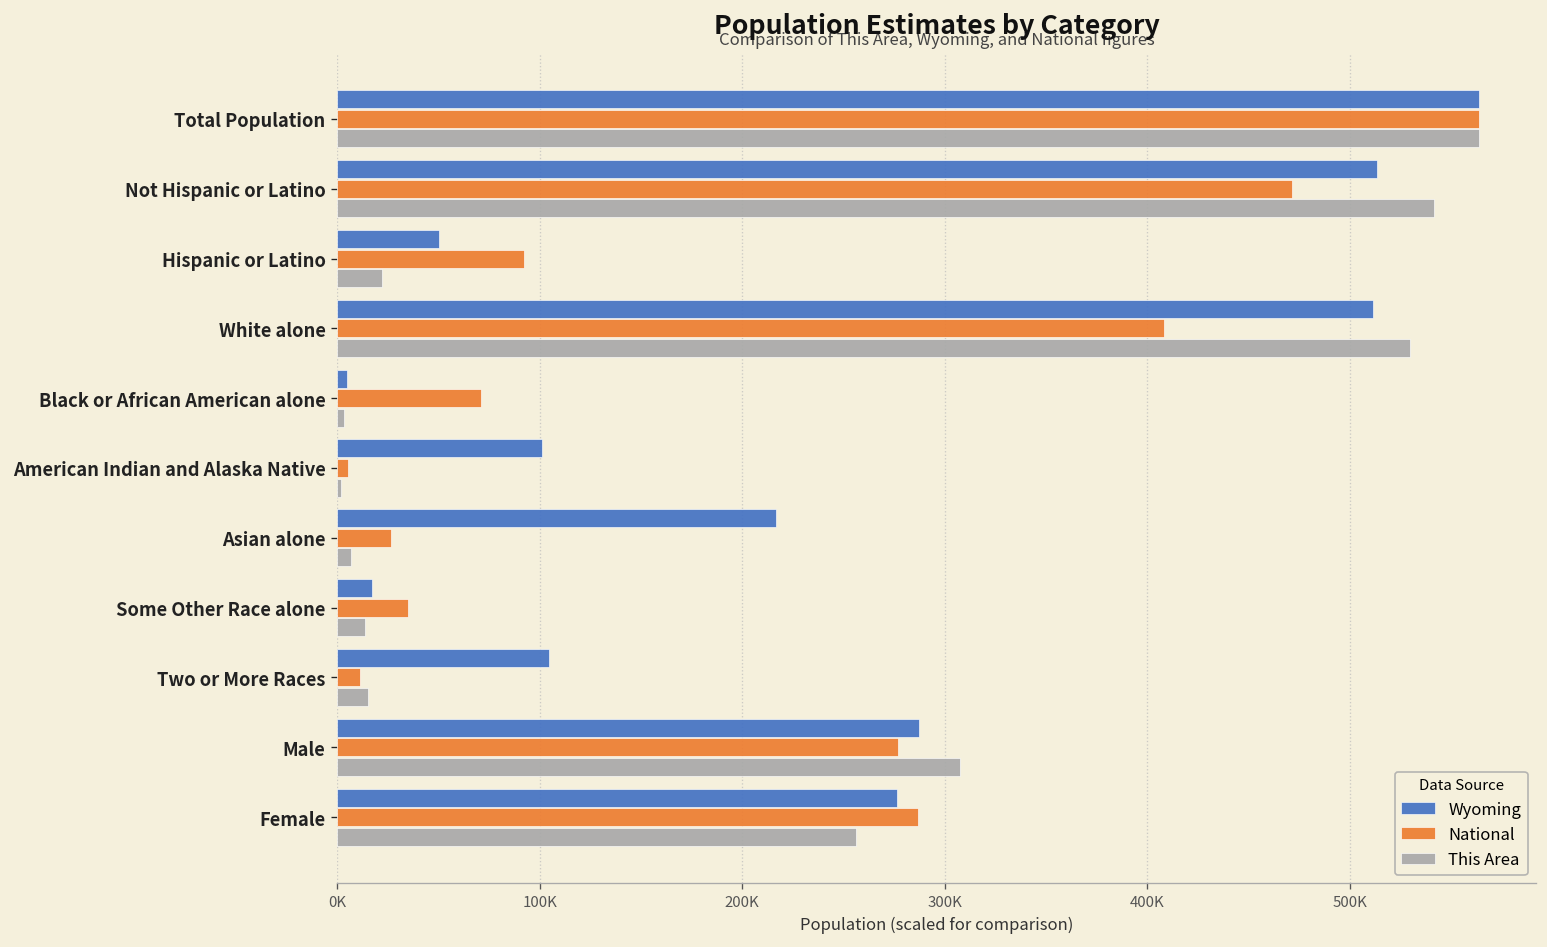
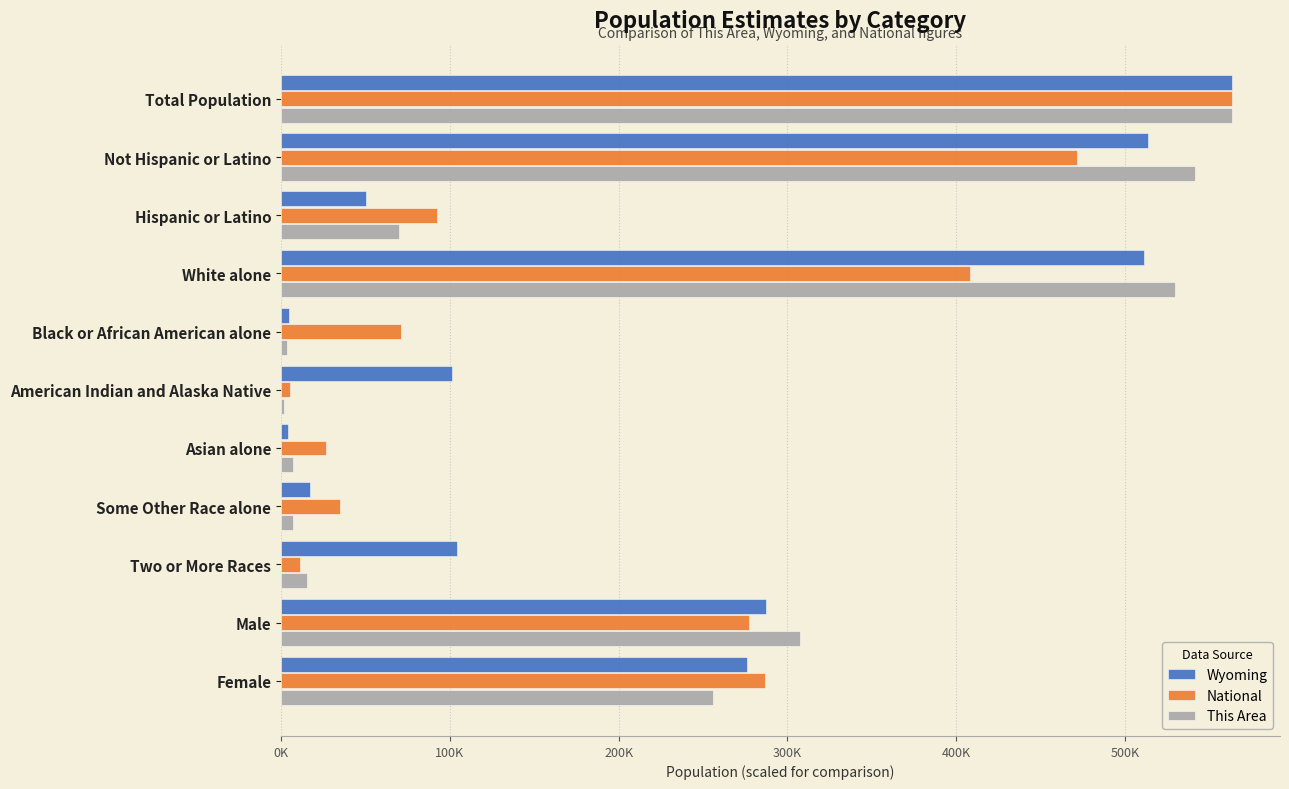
  {
    "Wyoming": {
      "Total Population": 564000,
      "Not Hispanic or Latino": 513000,
      "Hispanic or Latino": 50000,
      "White alone": 511000,
      "Black or African American alone": 5000,
      "American Indian and Alaska Native": 101000,
-     "Asian alone": 217000,
+     "Asian alone": 4000,
      "Some Other Race alone": 17000,
      "Two or More Races": 104000,
      "Male": 287000,
      "Female": 276000
    },
    "National": {
      "Total Population": 564000,
      "Not Hispanic or Latino": 471000,
      "Hispanic or Latino": 92000,
      "White alone": 408000,
      "Black or African American alone": 71000,
      "American Indian and Alaska Native": 5000,
      "Asian alone": 27000,
      "Some Other Race alone": 35000,
      "Two or More Races": 11000,
      "Male": 277000,
      "Female": 287000
    },
    "This Area": {
      "Total Population": 564000,
      "Not Hispanic or Latino": 541000,
-     "Hispanic or Latino": 22000,
+     "Hispanic or Latino": 70000,
      "White alone": 529000,
      "Black or African American alone": 3000,
      "American Indian and Alaska Native": 2000,
      "Asian alone": 7000,
-     "Some Other Race alone": 14000,
+     "Some Other Race alone": 7000,
      "Two or More Races": 15000,
      "Male": 307000,
      "Female": 256000
    }
  }
